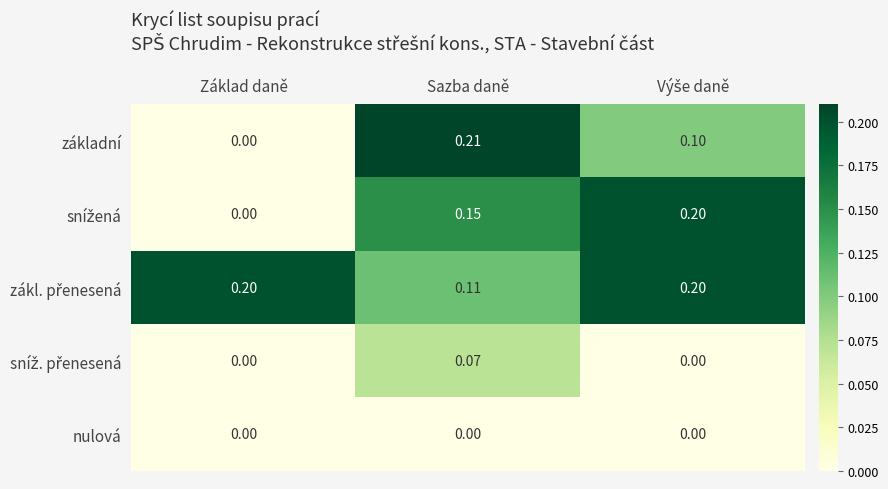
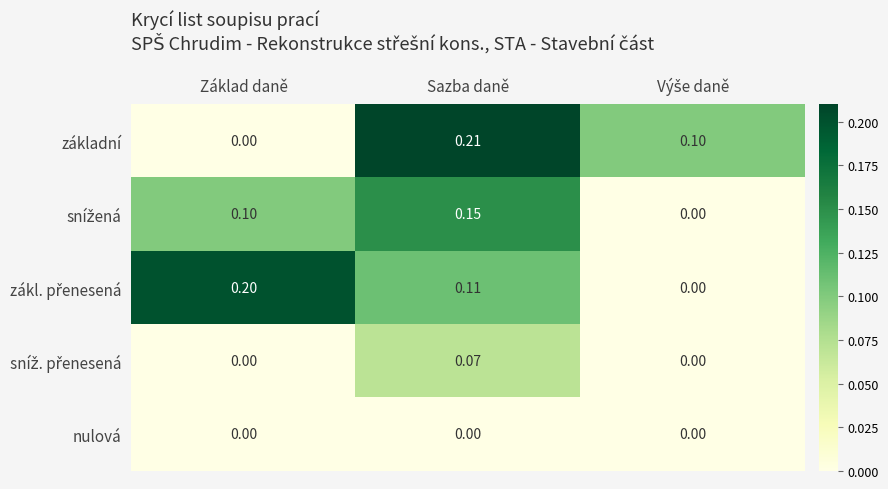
  {
    "základní": {
      "Základ daně": 0.00,
      "Sazba daně": 0.21,
      "Výše daně": 0.10
    },
    "snížená": {
-     "Základ daně": 0.00,
+     "Základ daně": 0.10,
      "Sazba daně": 0.15,
-     "Výše daně": 0.20
+     "Výše daně": 0.00
    },
    "zákl. přenesená": {
      "Základ daně": 0.20,
      "Sazba daně": 0.11,
-     "Výše daně": 0.20
+     "Výše daně": 0.00
    },
    "sníž. přenesená": {
      "Základ daně": 0.00,
      "Sazba daně": 0.07,
      "Výše daně": 0.00
    },
    "nulová": {
      "Základ daně": 0.00,
      "Sazba daně": 0.00,
      "Výše daně": 0.00
    }
  }
